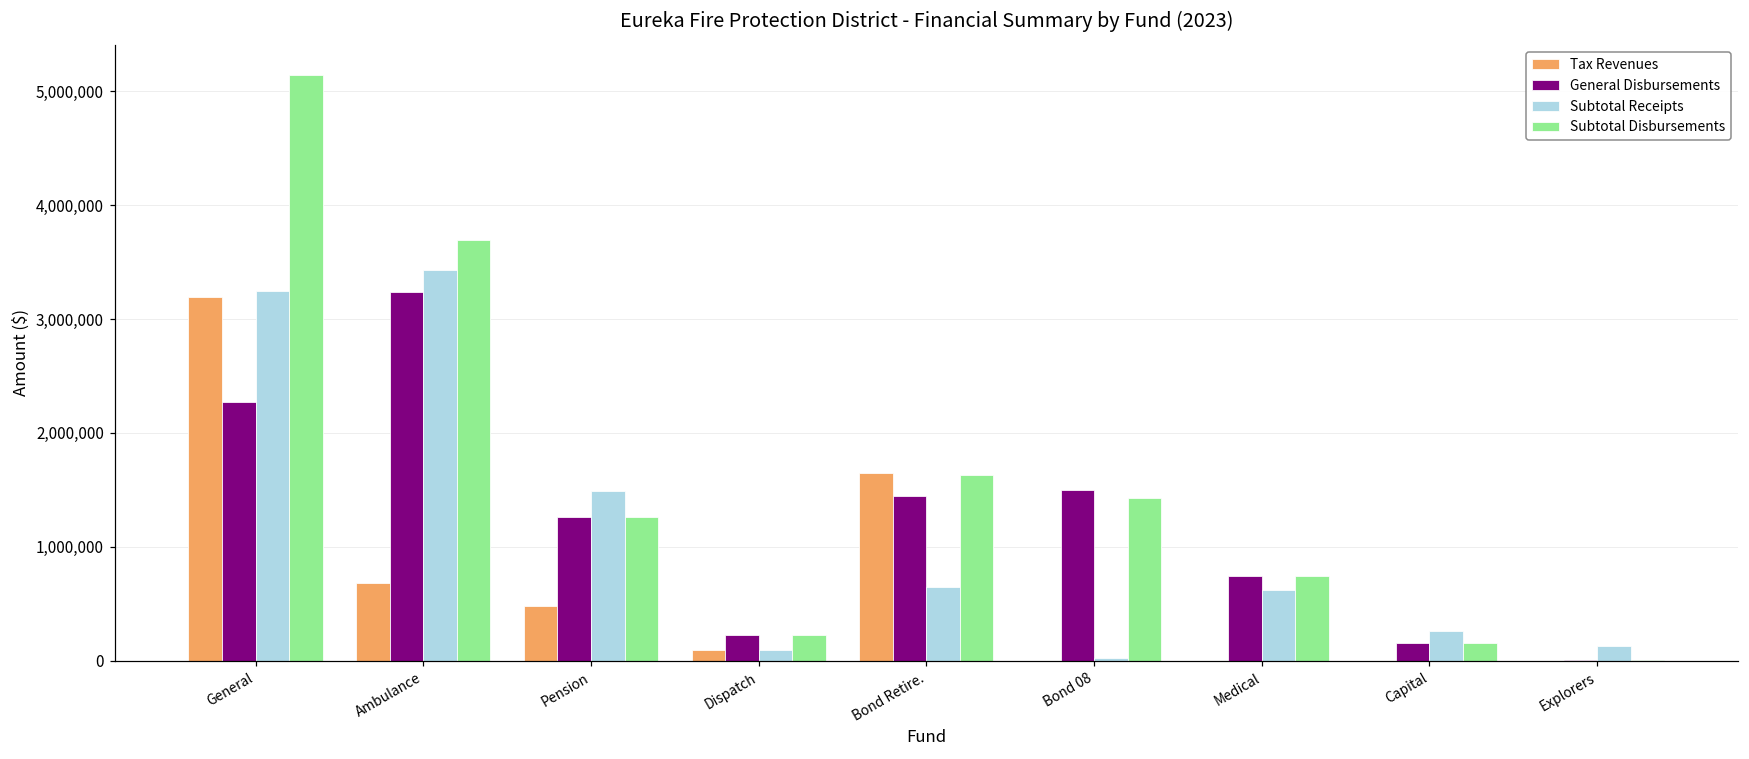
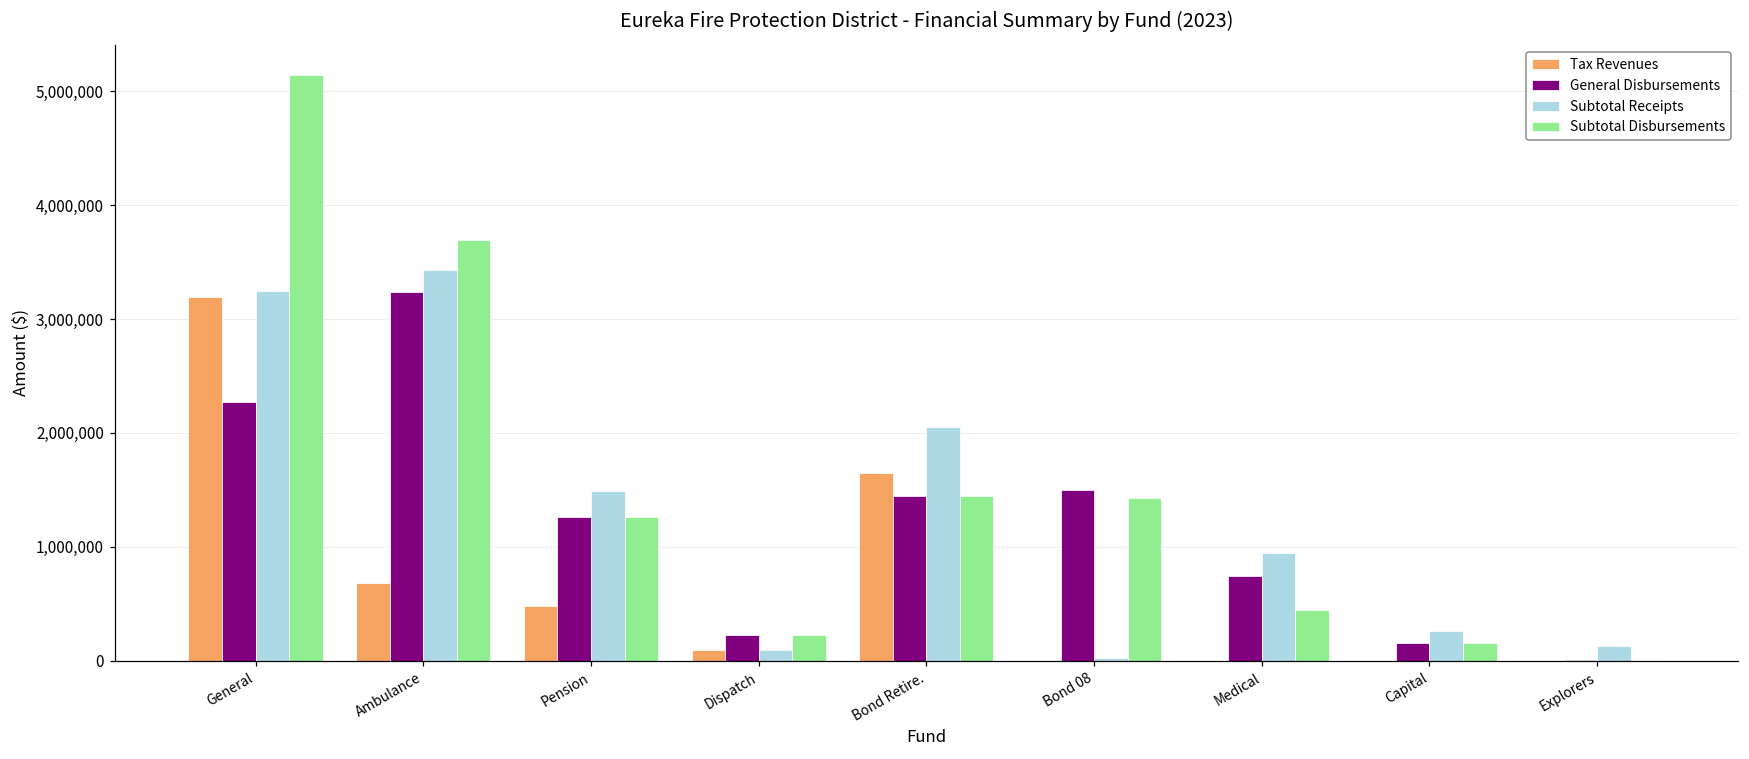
  {
    "Tax Revenues": {
      "General": "3,190,000",
      "Ambulance": "680,000",
      "Pension": "470,000",
      "Dispatch": "90,000",
      "Bond Retire.": "1,650,000",
      "Bond 08": "0",
      "Medical": "0",
      "Capital": "0",
      "Explorers": "0"
    },
    "General Disbursements": {
      "General": "2,270,000",
      "Ambulance": "3,240,000",
      "Pension": "1,260,000",
      "Dispatch": "230,000",
      "Bond Retire.": "1,450,000",
      "Bond 08": "1,500,000",
      "Medical": "740,000",
      "Capital": "150,000"
    },
    "Subtotal Receipts": {
      "General": "3,250,000",
      "Ambulance": "3,440,000",
      "Pension": "1,490,000",
      "Dispatch": "90,000",
-     "Bond Retire.": "650,000",
-     "Medical": "620,000",
+     "Bond Retire.": "2,050,000",
+     "Medical": "950,000",
      "Capital": "260,000",
      "Explorers": "130,000"
    },
    "Subtotal Disbursements": {
      "General": "5,150,000",
      "Ambulance": "3,700,000",
      "Pension": "1,260,000",
      "Dispatch": "230,000",
-     "Bond Retire.": "1,630,000",
+     "Bond Retire.": "1,450,000",
      "Bond 08": "1,420,000",
-     "Medical": "740,000",
+     "Medical": "450,000",
      "Capital": "150,000"
    }
  }
